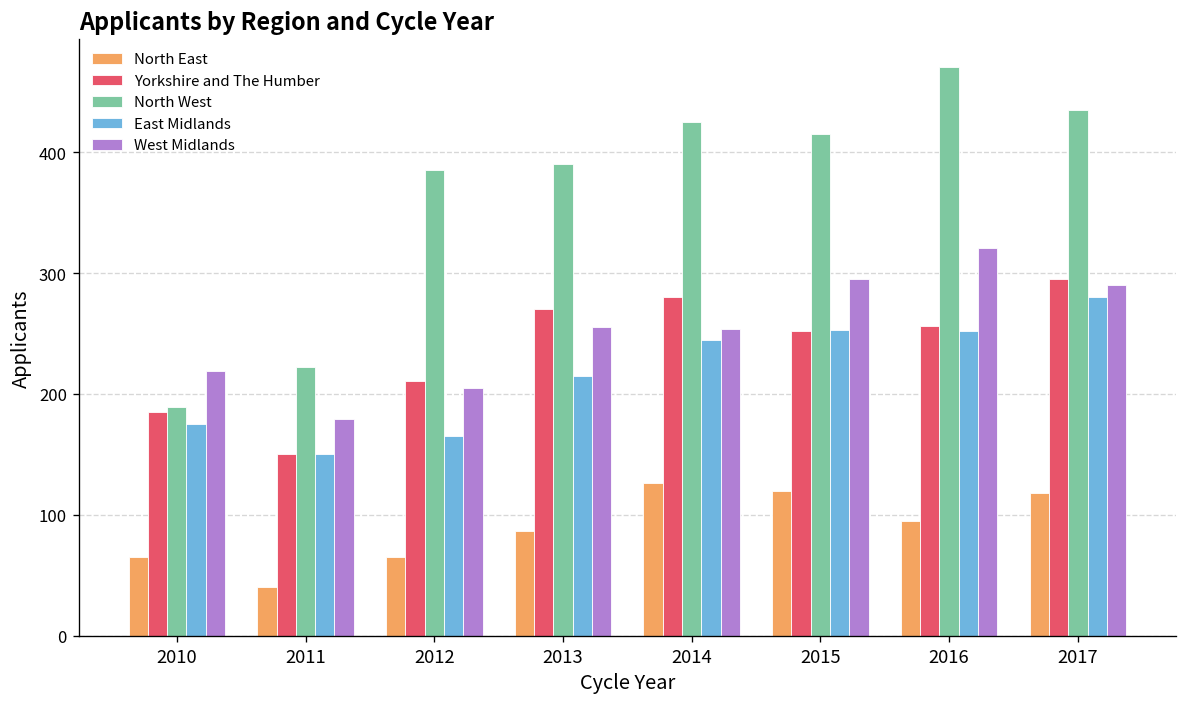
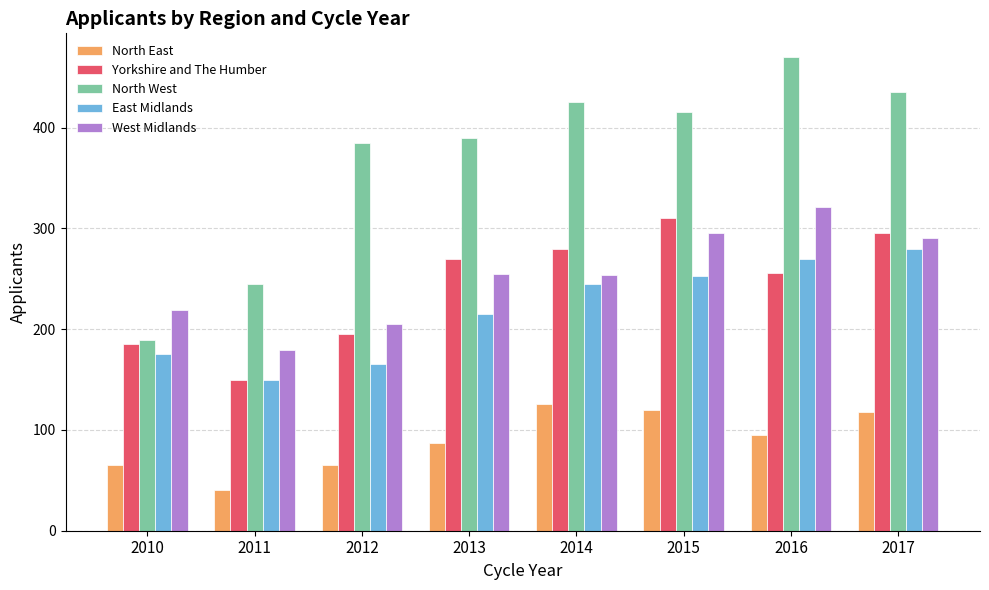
  {
    "North East": {
      "2010": 65,
      "2011": 40,
      "2012": 65,
      "2013": 87,
      "2014": 126,
      "2015": 120,
      "2016": 95,
      "2017": 118
    },
    "Yorkshire and The Humber": {
      "2010": 185,
      "2011": 150,
-     "2012": 211,
+     "2012": 195,
      "2013": 270,
      "2014": 280,
-     "2015": 252,
+     "2015": 310,
      "2016": 256,
      "2017": 295
    },
    "North West": {
      "2010": 189,
-     "2011": 222,
+     "2011": 245,
      "2012": 385,
      "2013": 390,
      "2014": 425,
      "2015": 415,
      "2016": 470,
      "2017": 435
    },
    "East Midlands": {
      "2010": 175,
      "2011": 150,
      "2012": 165,
      "2013": 215,
      "2014": 245,
      "2015": 253,
-     "2016": 252,
+     "2016": 270,
      "2017": 280
    },
    "West Midlands": {
      "2010": 219,
      "2011": 179,
      "2012": 205,
      "2013": 255,
      "2014": 254,
      "2015": 295,
      "2016": 321,
      "2017": 290
    }
  }
